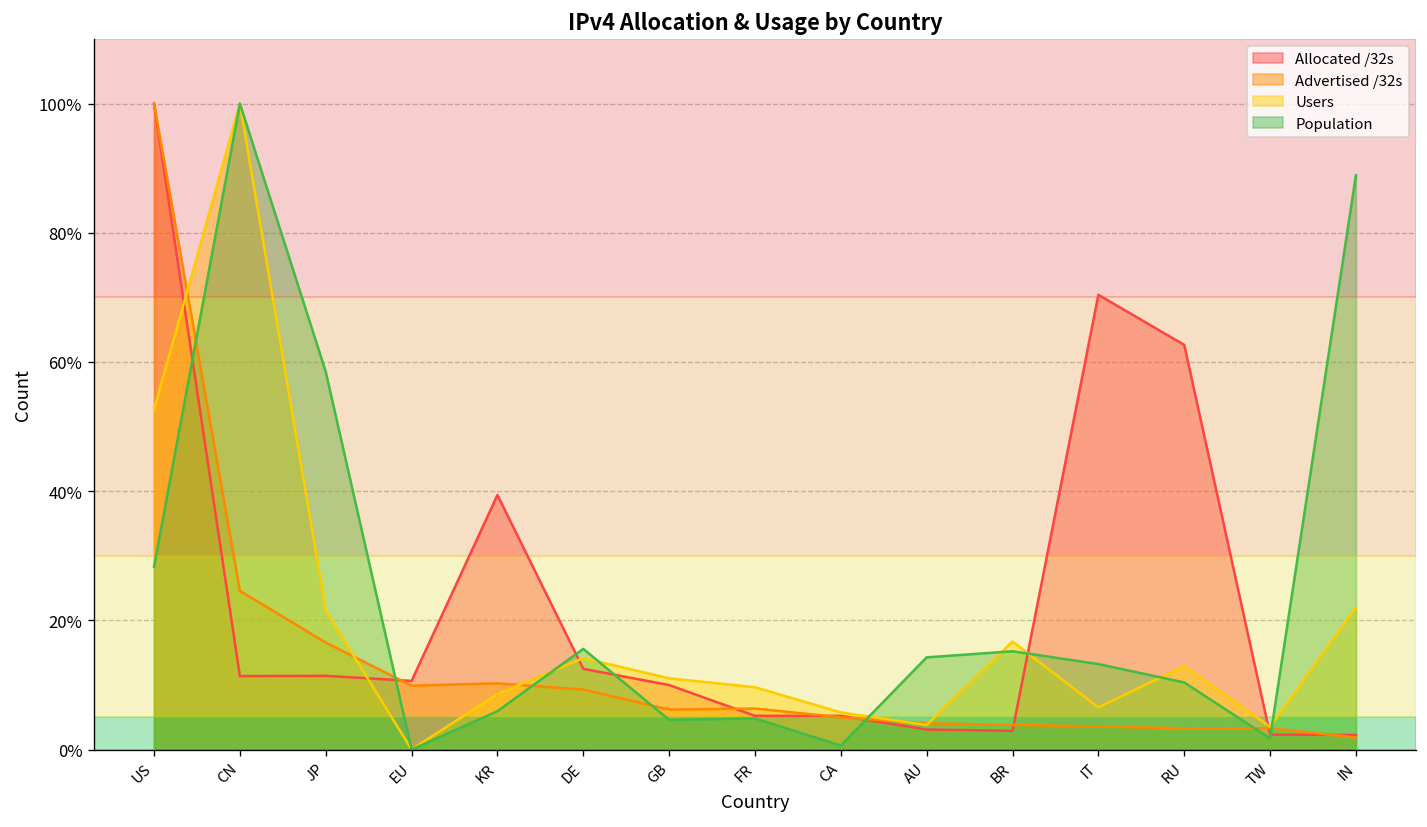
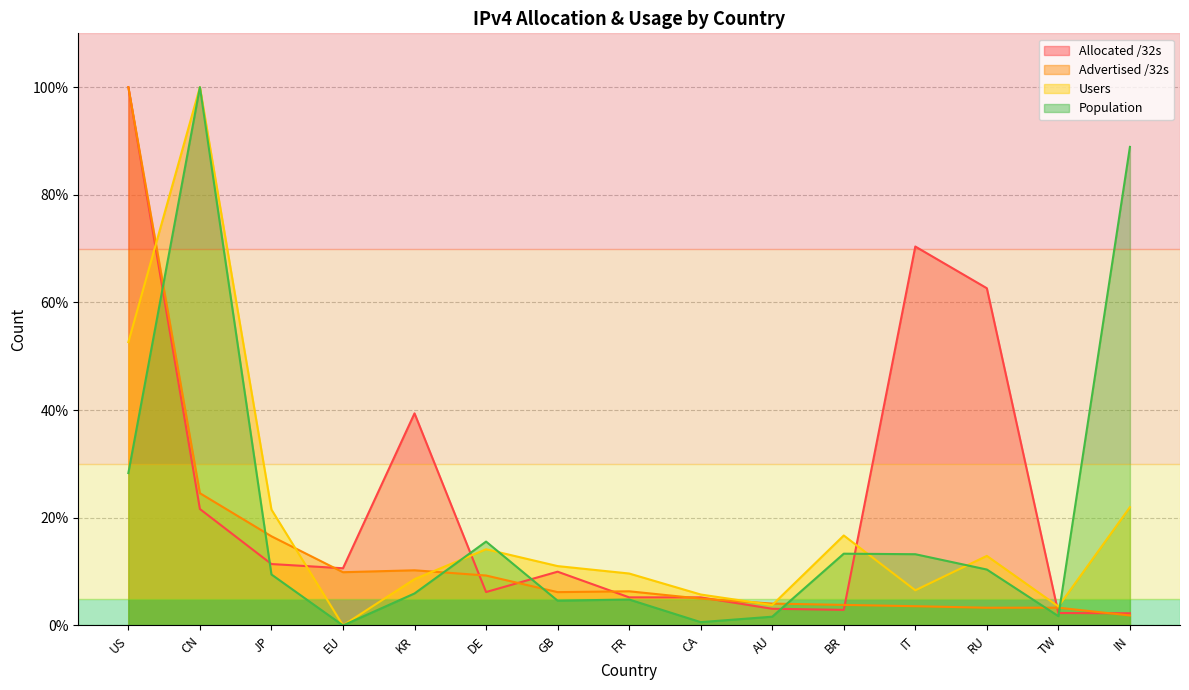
  {
    "Allocated /32s": {
-     "CN": "11%",
+     "CN": "22%",
      "JP": "11%",
      "EU": "11%",
      "KR": "39%",
-     "DE": "12%",
+     "DE": "6%",
      "GB": "10%",
      "AU": "3%",
      "BR": "3%",
      "IT": "70%",
      "RU": "63%",
      "TW": "2%"
    },
    "Population": {
      "US": "28%",
-     "JP": "58%",
+     "JP": "9%",
      "KR": "6%",
      "DE": "16%",
      "GB": "5%",
      "CA": "1%",
-     "AU": "14%",
-     "BR": "15%",
+     "AU": "2%",
+     "BR": "13%",
      "IT": "13%",
      "RU": "10%",
      "TW": "2%",
      "IN": "89%"
    }
  }
